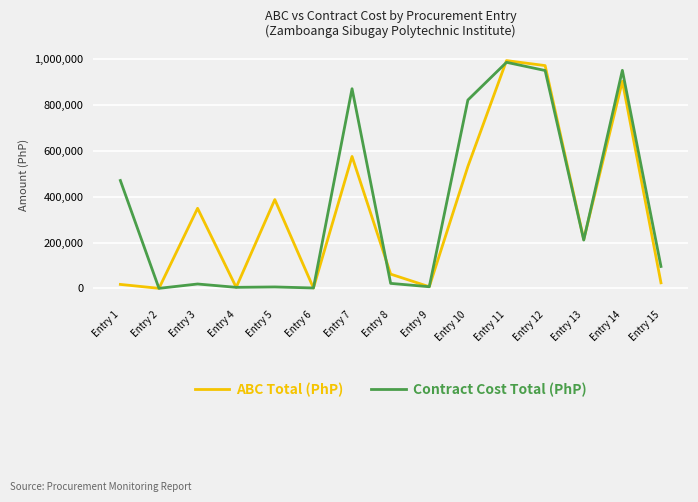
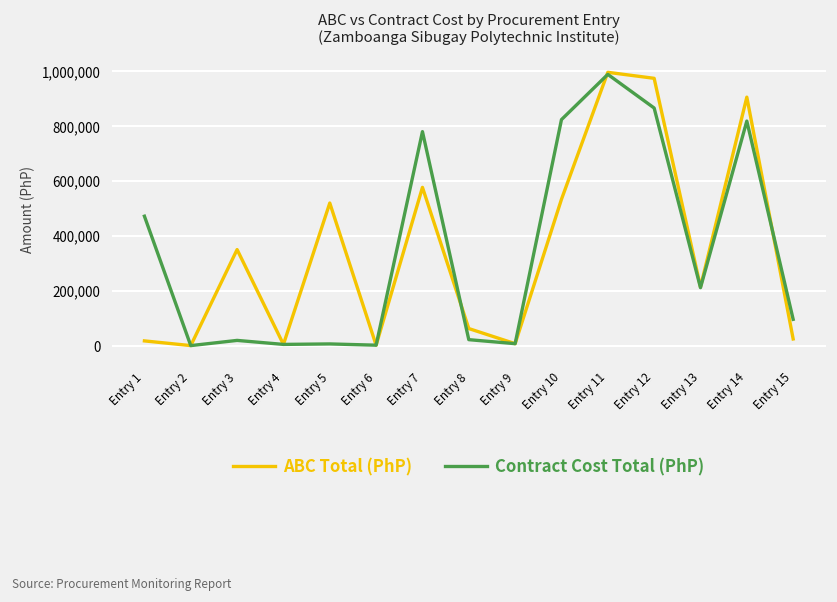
  {
    "ABC Total (PhP)": {
      "Entry 1": "20,000",
      "Entry 3": "350,000",
-     "Entry 5": "390,000",
+     "Entry 5": "520,000",
      "Entry 7": "580,000",
      "Entry 8": "60,000",
      "Entry 10": "530,000",
      "Entry 12": "970,000",
      "Entry 14": "900,000",
      "Entry 15": "20,000"
    },
    "Contract Cost Total (PhP)": {
      "Entry 1": "470,000",
      "Entry 3": "20,000",
      "Entry 5": "10,000",
-     "Entry 7": "870,000",
+     "Entry 7": "780,000",
      "Entry 8": "20,000",
      "Entry 10": "820,000",
-     "Entry 12": "950,000",
-     "Entry 14": "950,000",
+     "Entry 12": "870,000",
+     "Entry 14": "820,000",
      "Entry 15": "100,000"
    }
  }
